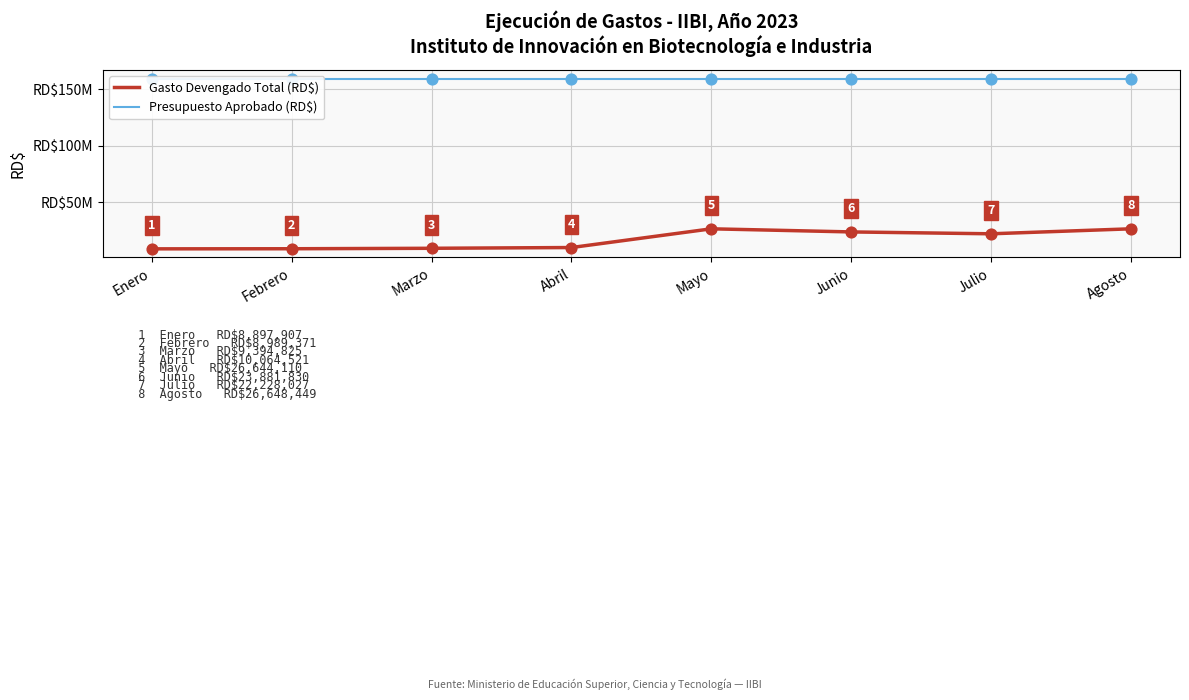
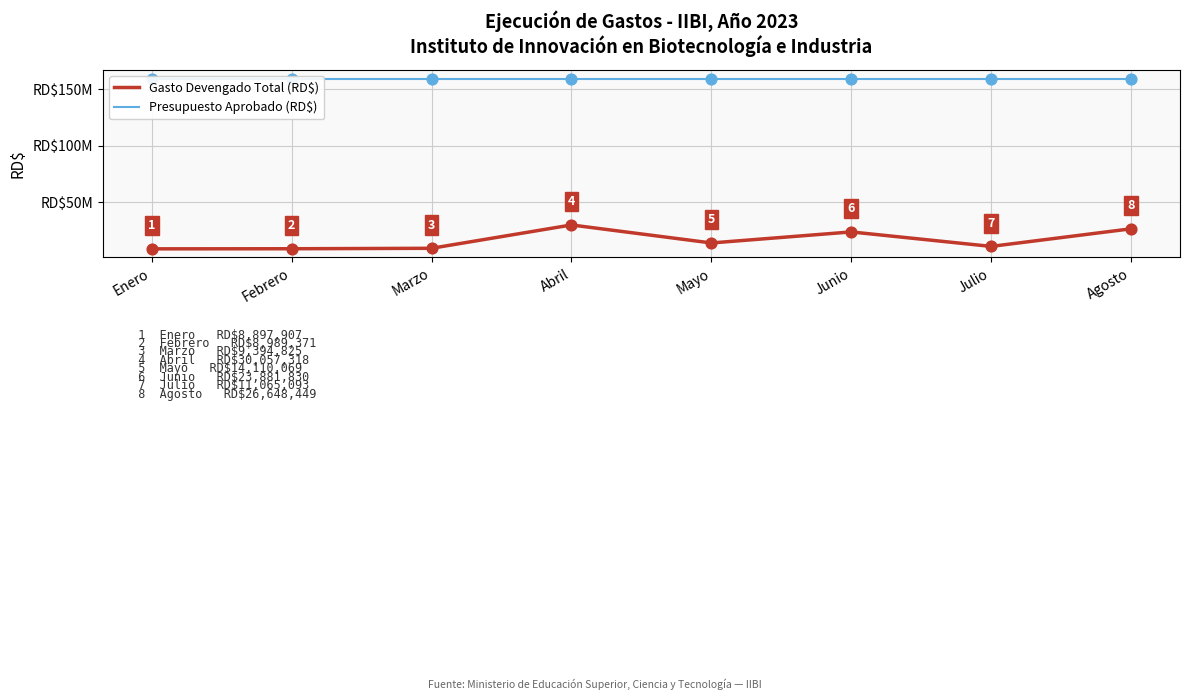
  {
    "Gasto Devengado Total (RD$)": {
-     "Abril": "$10,064,521",
-     "Mayo": "$26,644,110",
-     "Julio": "$22,228,027"
+     "Abril": "$30,057,318",
+     "Mayo": "$14,110,069",
+     "Julio": "$11,065,093"
    },
    "Presupuesto Aprobado (RD$)": {
      "Marzo": "RD$160000000",
      "Abril": "RD$160000000",
      "Mayo": "RD$160000000",
      "Junio": "RD$160000000",
      "Julio": "RD$160000000",
      "Agosto": "RD$160000000"
    }
  }
